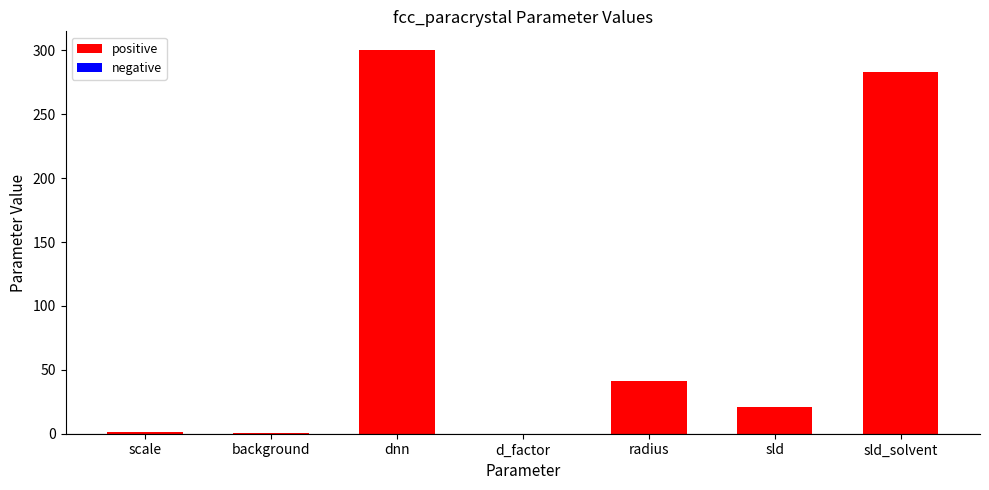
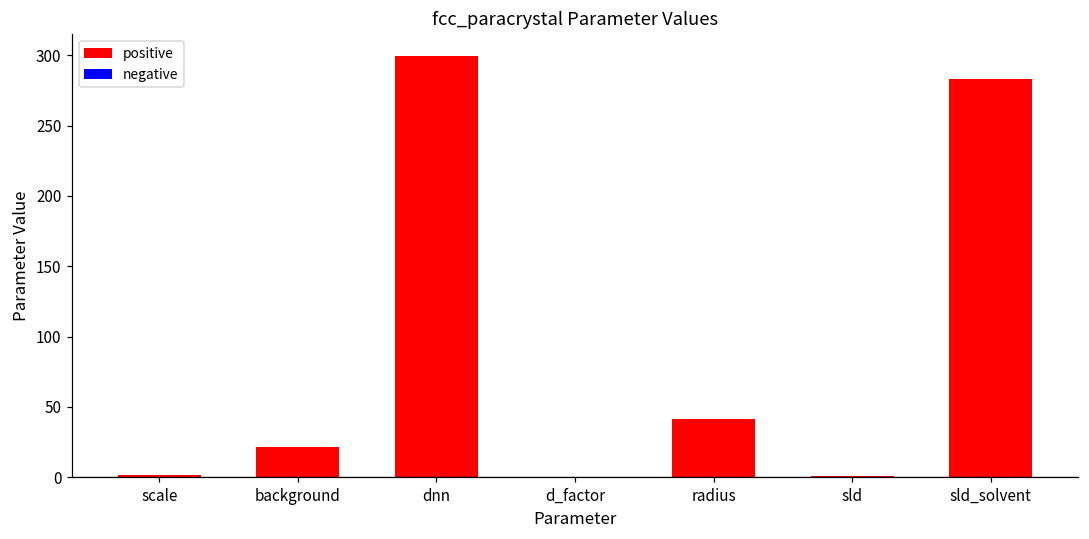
  {
-   "background": 0,
+   "background": 21,
    "dnn": 300,
    "radius": 41,
-   "sld": 21,
+   "sld": 1,
    "sld_solvent": 283
  }
